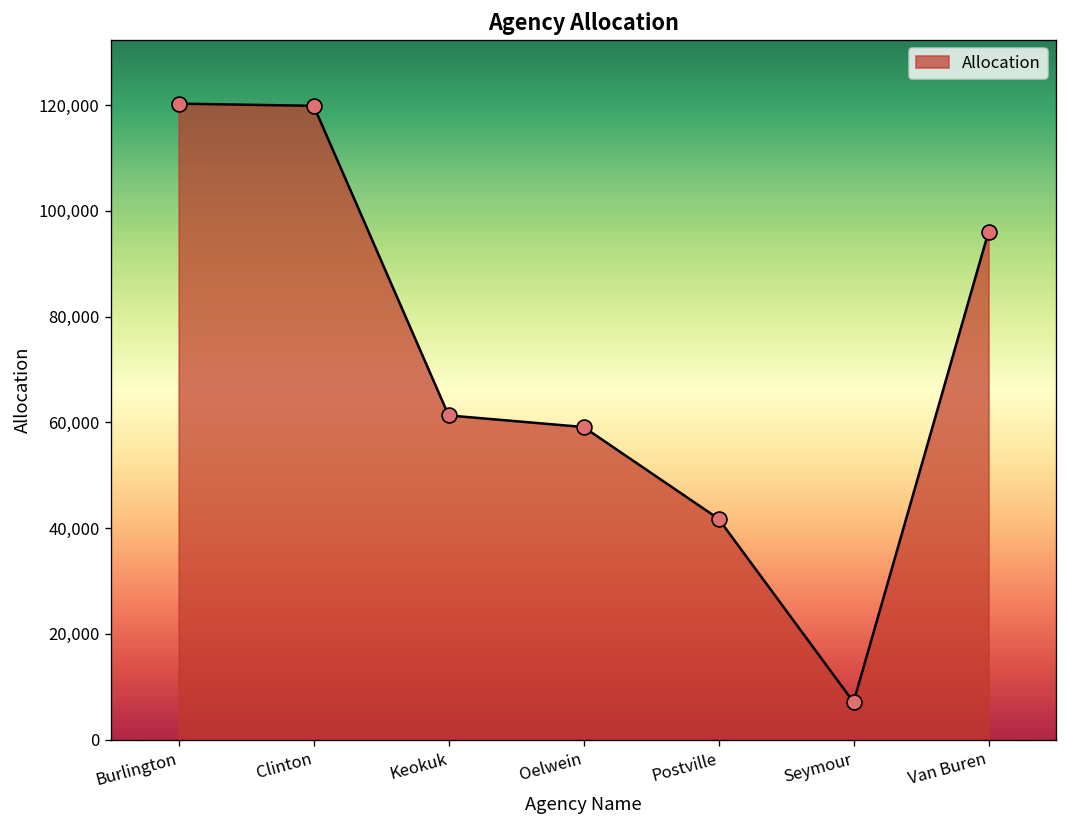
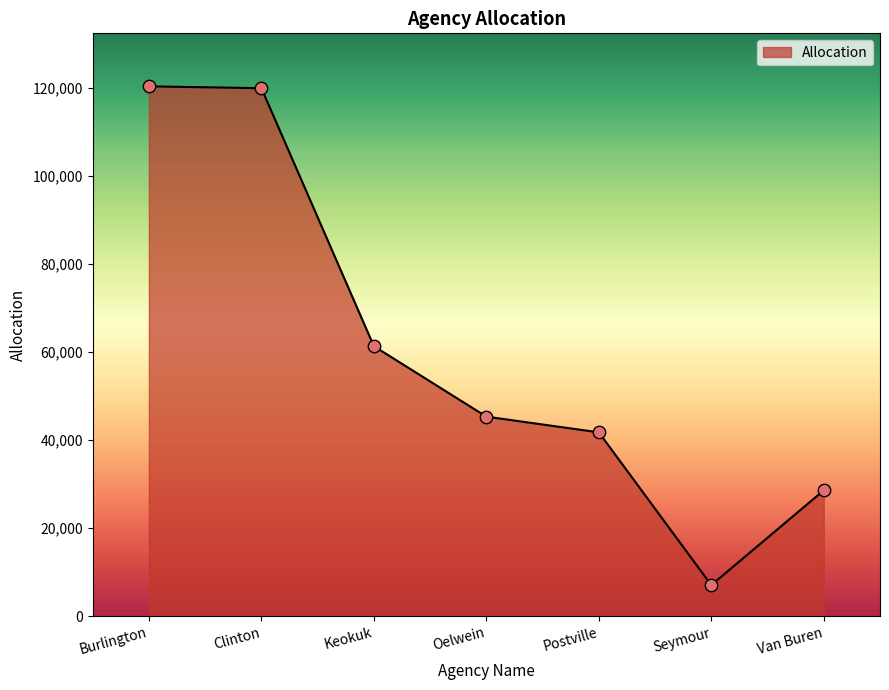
  {
    "Burlington": "120,000",
    "Clinton": "120,000",
    "Keokuk": "61,000",
-   "Oelwein": "59,000",
+   "Oelwein": "45,000",
    "Postville": "42,000",
    "Seymour": "7,000",
-   "Van Buren": "96,000"
+   "Van Buren": "29,000"
  }
